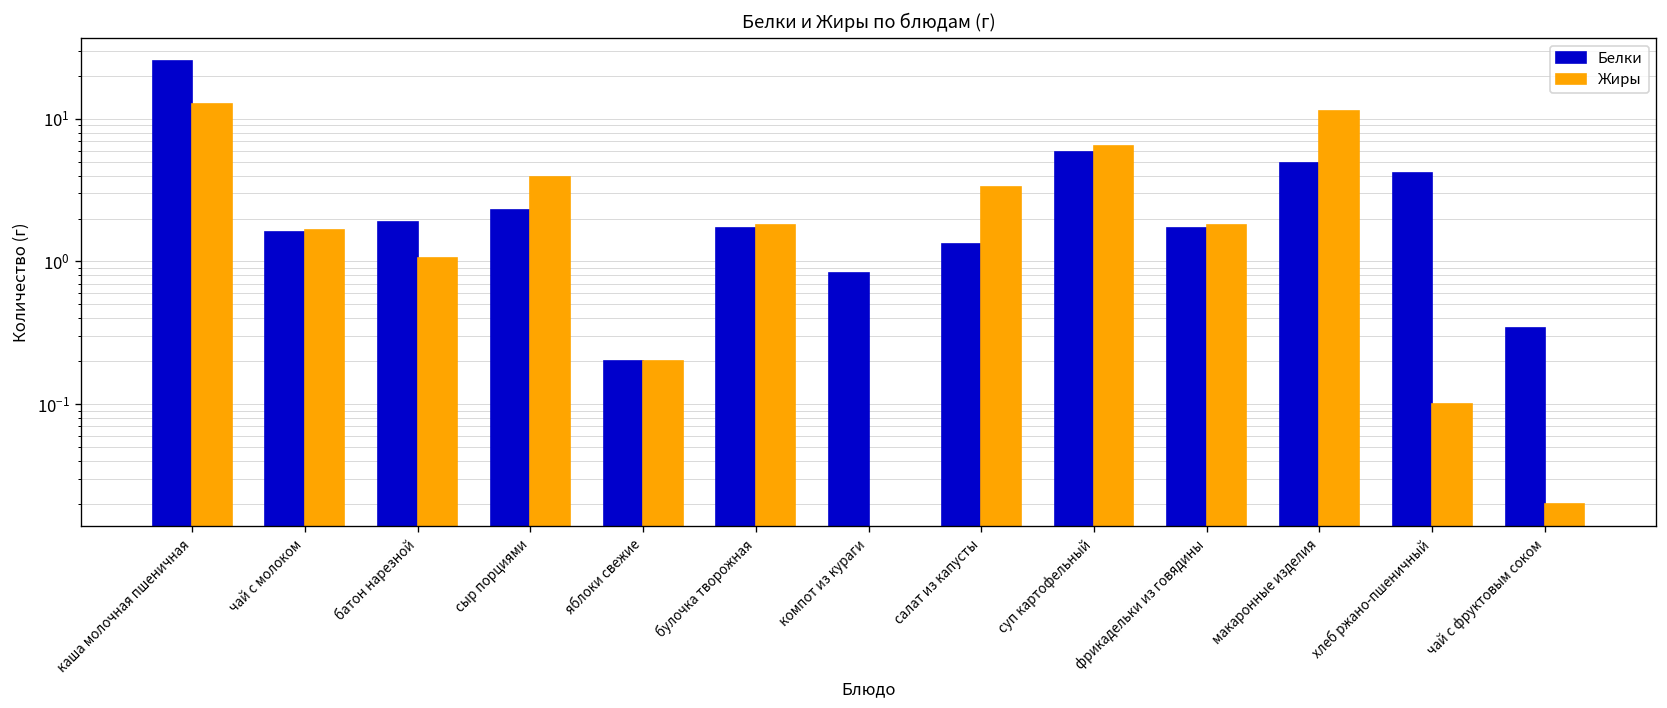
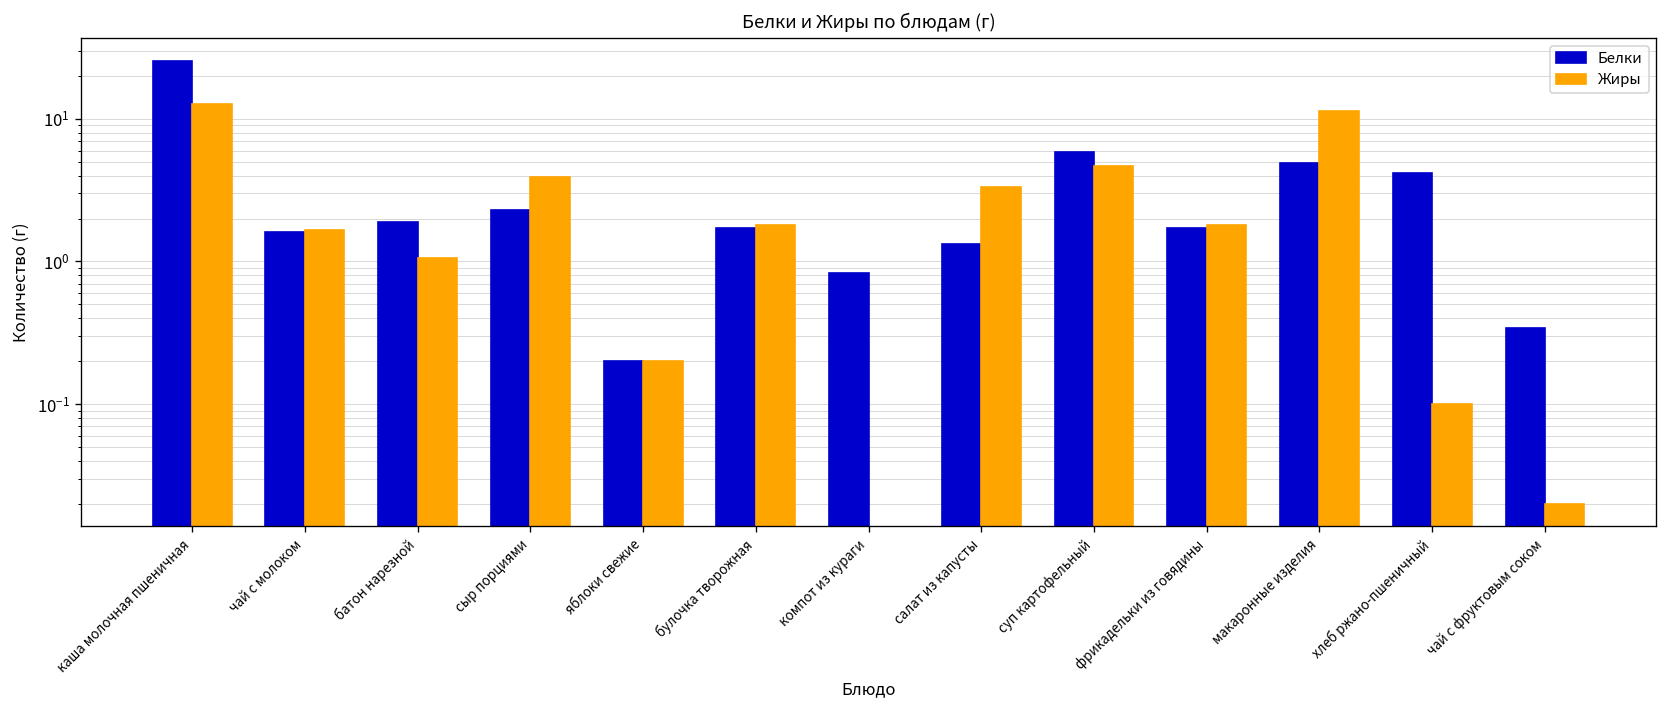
  {
    "Белки": {
      "каша молочная пшеничная": 26,
      "чай с молоком": 1.6,
      "батон нарезной": 1.9,
      "сыр порциями": 2.3,
      "яблоки свежие": 0.2,
      "булочка творожная": 1.7,
      "компот из кураги": 0.8,
      "салат из капусты": 1.3,
      "суп картофельный": 6,
      "фрикадельки из говядины": 1.7,
      "макаронные изделия": 4.9,
      "хлеб ржано-пшеничный": 4.2,
      "чай с фруктовым соком": 0.34
    },
    "Жиры": {
      "каша молочная пшеничная": 13,
      "чай с молоком": 1.7,
      "батон нарезной": 1.1,
      "сыр порциями": 3.9,
      "яблоки свежие": 0.2,
      "булочка творожная": 1.8,
      "салат из капусты": 3.3,
-     "суп картофельный": 6,
+     "суп картофельный": 4.7,
      "фрикадельки из говядины": 1.8,
      "макаронные изделия": 11,
      "хлеб ржано-пшеничный": 0.1,
      "чай с фруктовым соком": 0.020
    }
  }
